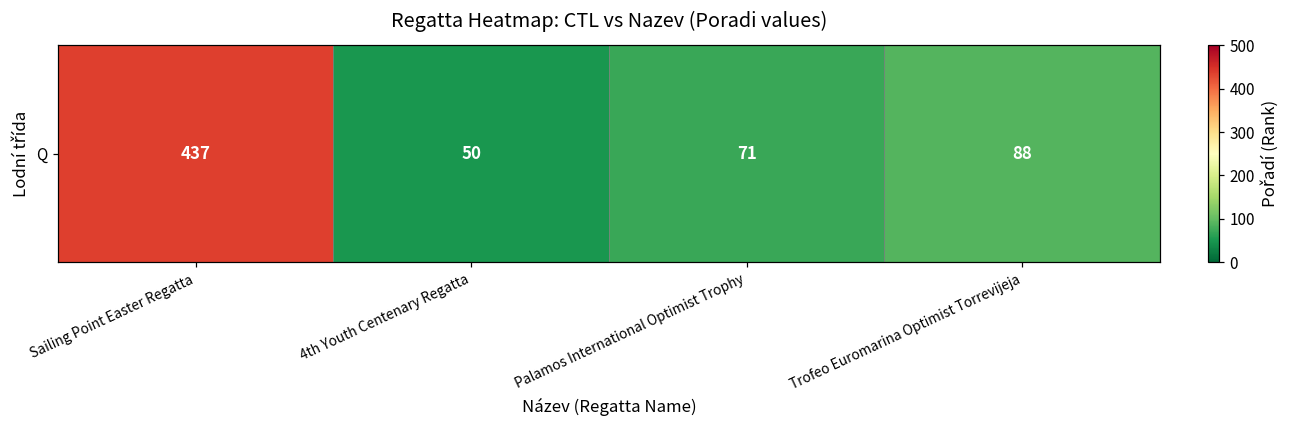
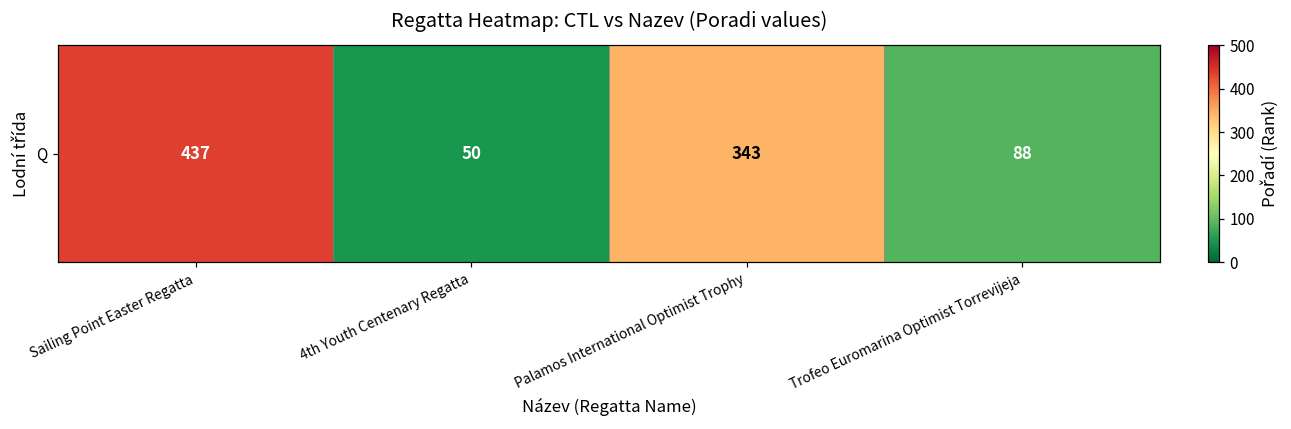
  {
    "Q": {
      "Sailing Point Easter Regatta": 437,
      "4th Youth Centenary Regatta": 50,
-     "Palamos International Optimist Trophy": 71,
+     "Palamos International Optimist Trophy": 343,
      "Trofeo Euromarina Optimist Torrevijeja": 88
    }
  }
